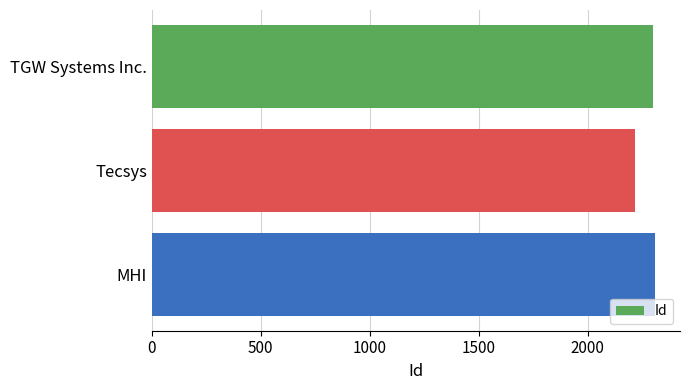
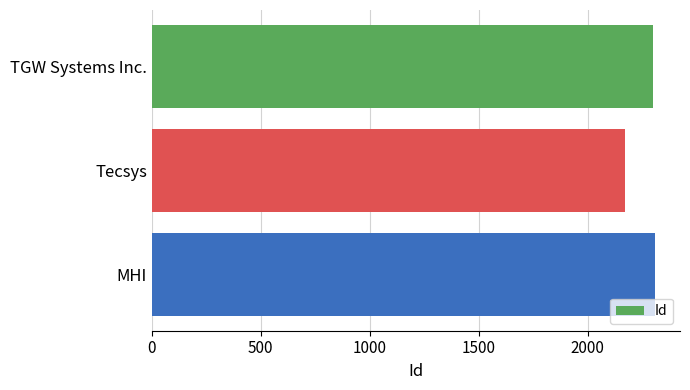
  {
    "TGW Systems Inc.": 2300,
-   "Tecsys": 2220,
+   "Tecsys": 2170,
    "MHI": 2310
  }
